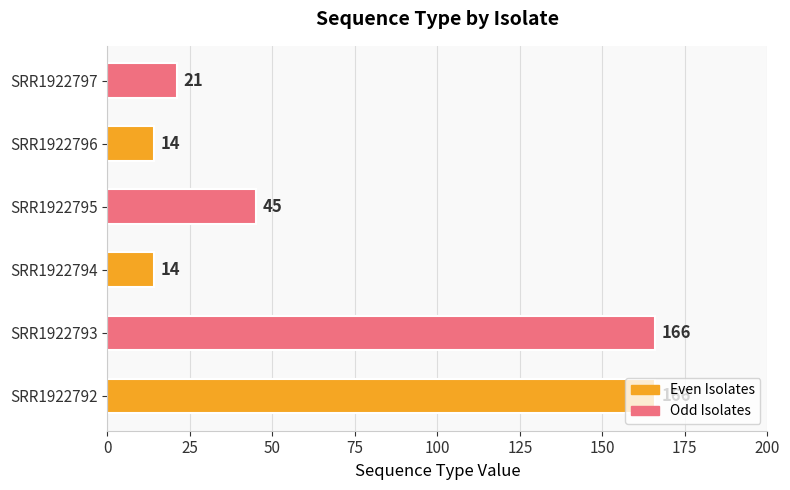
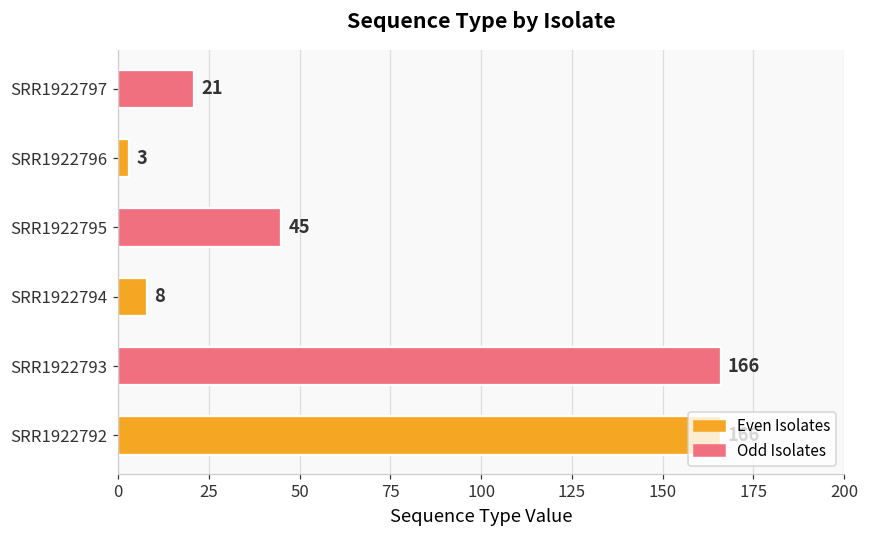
  {
    "SRR1922797": 21,
-   "SRR1922796": 14,
+   "SRR1922796": 3,
    "SRR1922795": 45,
-   "SRR1922794": 14,
+   "SRR1922794": 8,
    "SRR1922793": 166
  }
